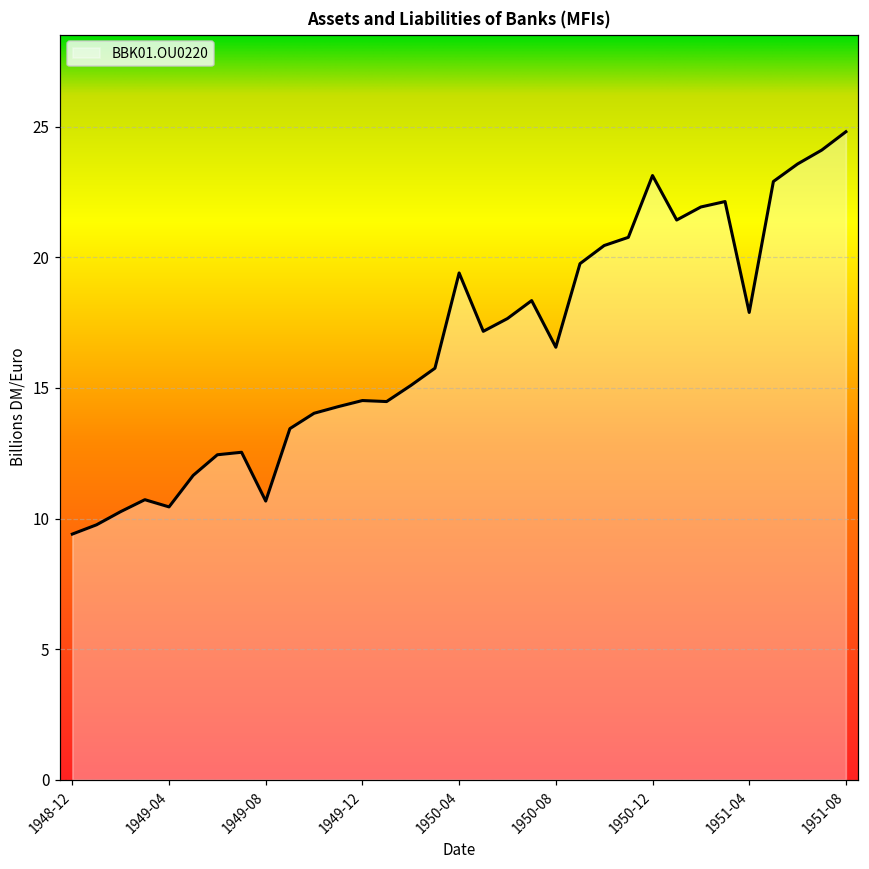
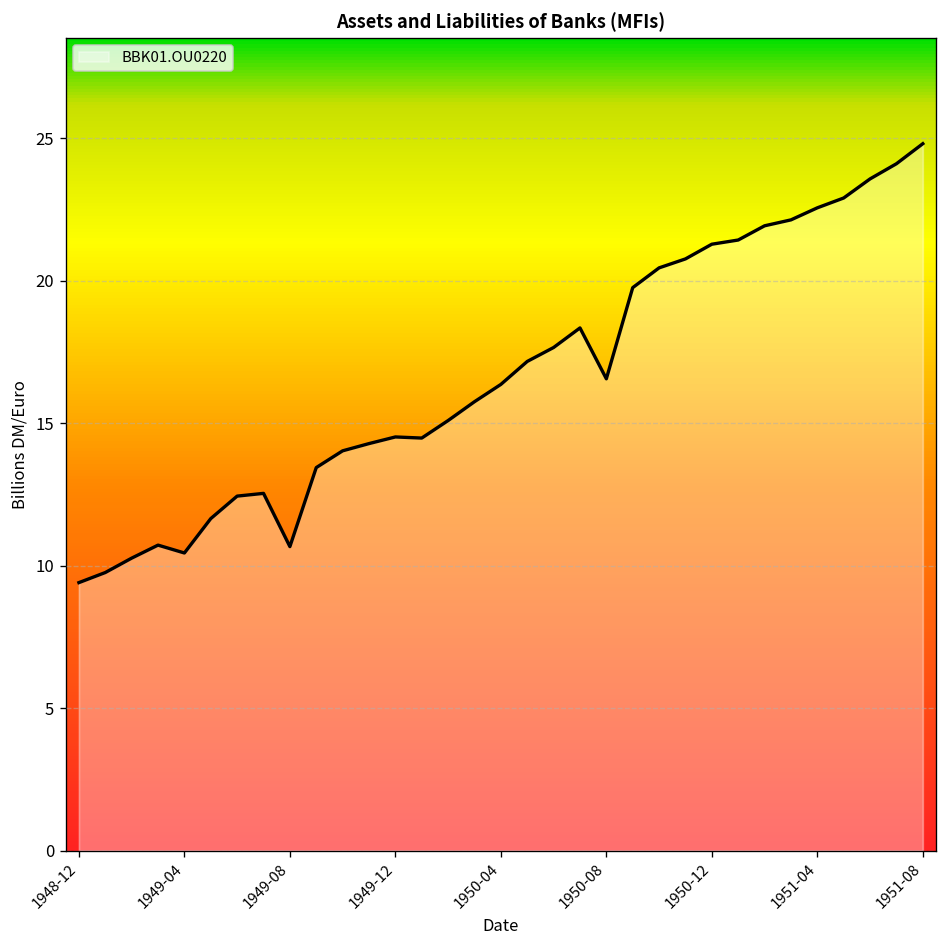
  {
    "1948-12": 9.4,
    "1949-04": 10.4,
    "1949-08": 10.7,
    "1949-12": 14.5,
-   "1950-04": 19.4,
+   "1950-04": 16.4,
    "1950-08": 16.6,
-   "1950-12": 23.1,
-   "1951-04": 17.9,
+   "1950-12": 21.3,
+   "1951-04": 22.6,
    "1951-08": 24.8
  }
